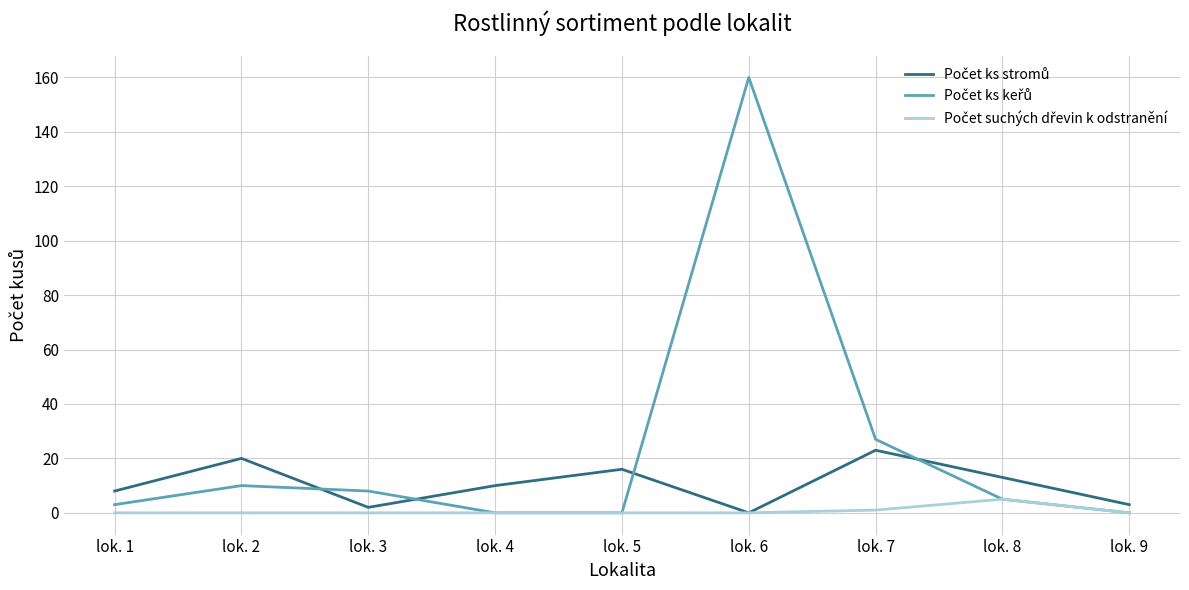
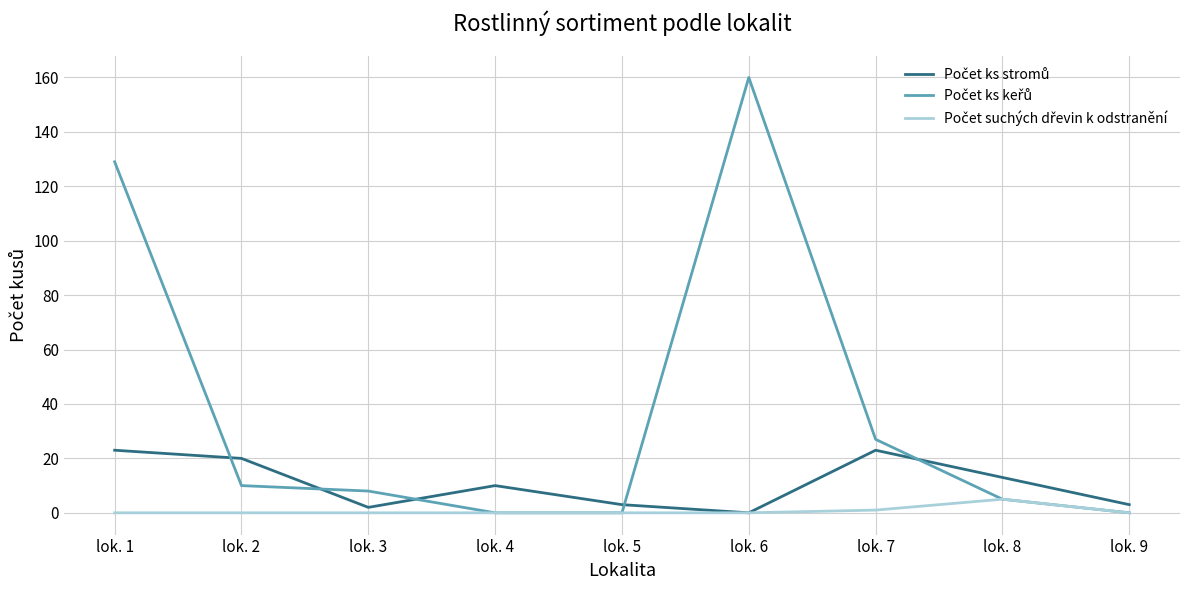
  {
    "Počet ks stromů": {
-     "lok. 1": 8,
+     "lok. 1": 23,
      "lok. 2": 20,
      "lok. 3": 2,
      "lok. 4": 10,
-     "lok. 5": 16,
+     "lok. 5": 3,
      "lok. 7": 23,
      "lok. 8": 13,
      "lok. 9": 3
    },
    "Počet ks keřů": {
-     "lok. 1": 3,
+     "lok. 1": 129,
      "lok. 2": 10,
      "lok. 3": 8,
      "lok. 6": 160,
      "lok. 7": 27
    },
    "Počet suchých dřevin k odstranění": {
      "lok. 1": 0,
      "lok. 2": 0,
      "lok. 3": 0,
      "lok. 7": 1
    }
  }
